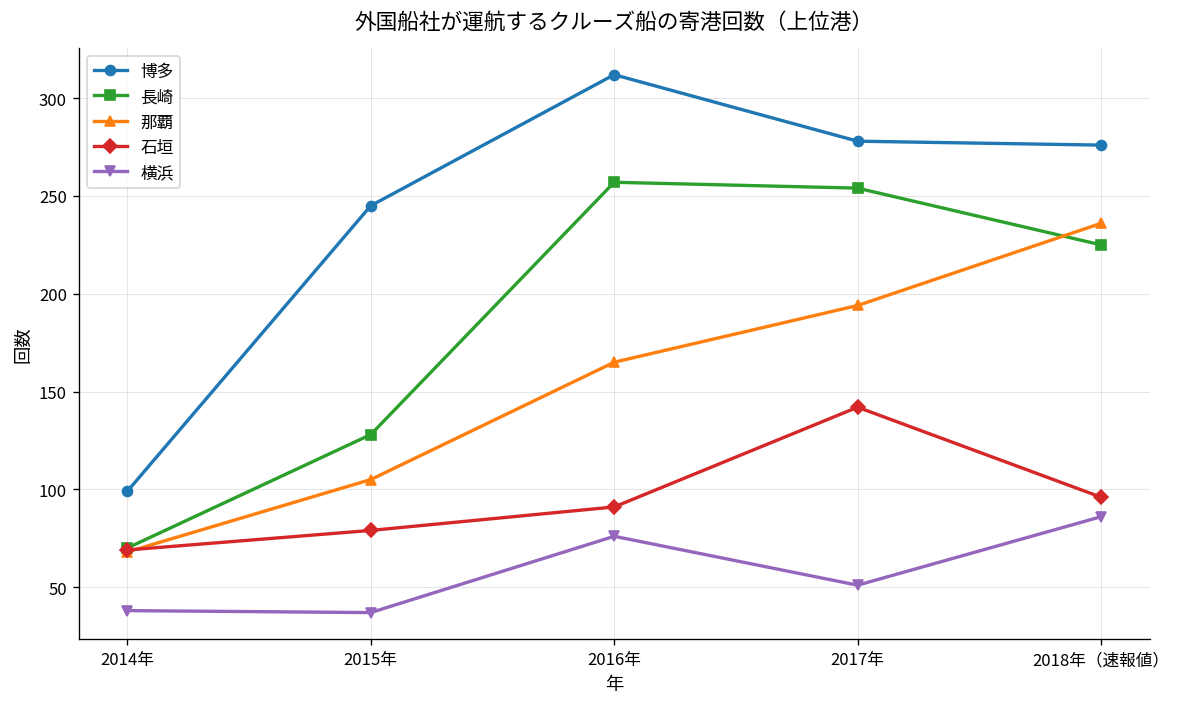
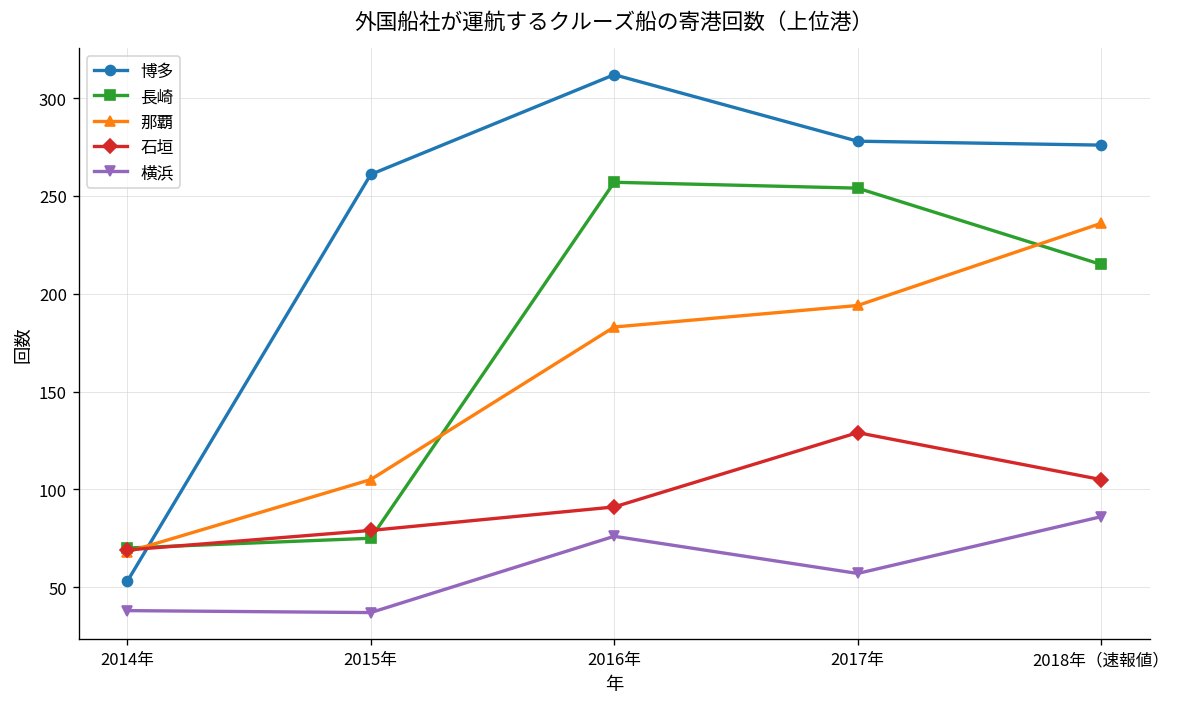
  {
    "博多": {
-     "2014年": 99,
-     "2015年": 245,
+     "2014年": 53,
+     "2015年": 261,
      "2016年": 312,
      "2017年": 278,
      "2018年（速報値）": 276
    },
    "長崎": {
-     "2015年": 128,
+     "2015年": 75,
      "2016年": 257,
      "2017年": 254,
-     "2018年（速報値）": 225
+     "2018年（速報値）": 215
    },
    "那覇": {
      "2015年": 105,
-     "2016年": 165,
+     "2016年": 183,
      "2017年": 194,
      "2018年（速報値）": 236
    },
    "石垣": {
      "2015年": 79,
      "2016年": 91,
-     "2017年": 142,
-     "2018年（速報値）": 96
+     "2017年": 129,
+     "2018年（速報値）": 105
    },
    "横浜": {
      "2014年": 38,
      "2015年": 37,
      "2016年": 76,
-     "2017年": 51,
+     "2017年": 57,
      "2018年（速報値）": 86
    }
  }
